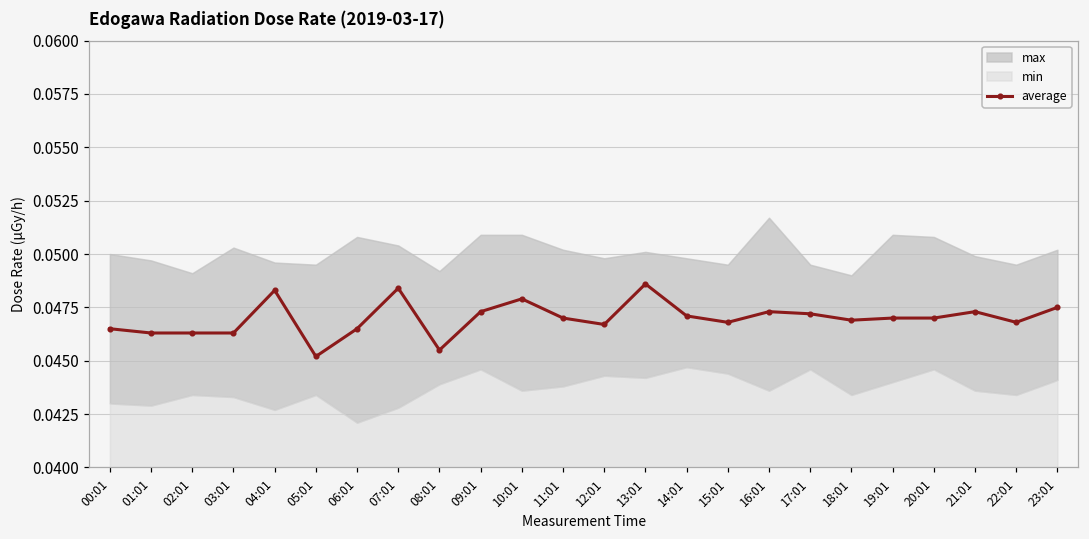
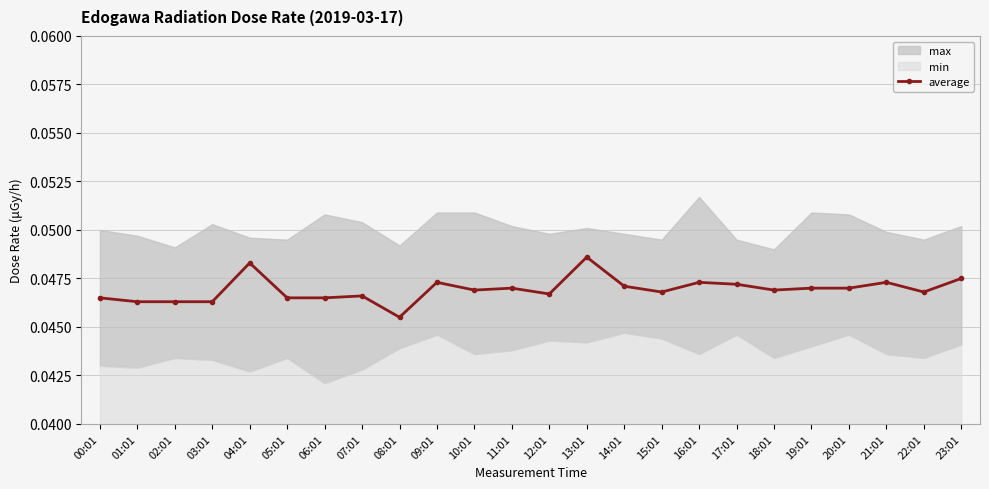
  {
    "average": {
      "00:01": 0.0465,
      "01:01": 0.0463,
      "02:01": 0.0463,
      "03:01": 0.0463,
      "04:01": 0.0483,
-     "05:01": 0.0452,
+     "05:01": 0.0465,
      "06:01": 0.0465,
-     "07:01": 0.0484,
+     "07:01": 0.0466,
      "08:01": 0.0455,
      "09:01": 0.0473,
-     "10:01": 0.0479,
+     "10:01": 0.0469,
      "11:01": 0.0470,
      "12:01": 0.0467,
      "13:01": 0.0486,
      "14:01": 0.0471,
      "15:01": 0.0468,
      "16:01": 0.0473,
      "17:01": 0.0472,
      "18:01": 0.0469,
      "19:01": 0.0470,
      "20:01": 0.0470,
      "21:01": 0.0473,
      "22:01": 0.0468,
      "23:01": 0.0475
    }
  }
